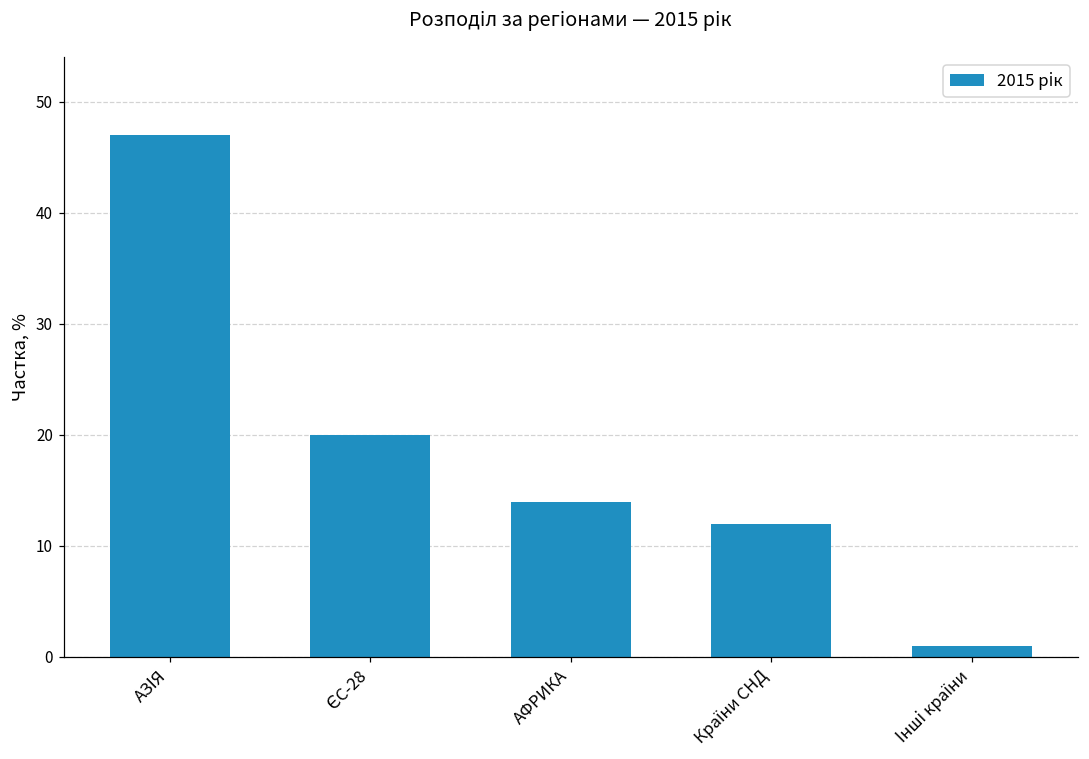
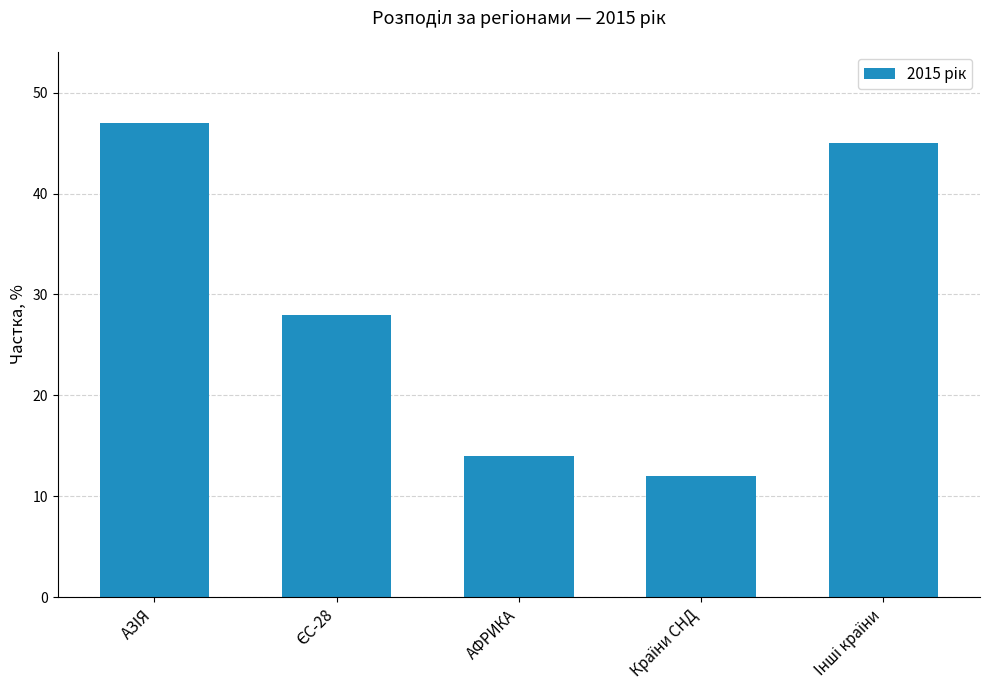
  {
    "АЗІЯ": 47,
-   "ЄС-28": 20,
+   "ЄС-28": 28,
    "АФРИКА": 14,
    "Країни СНД": 12,
-   "Інші країни": 1
+   "Інші країни": 45
  }
